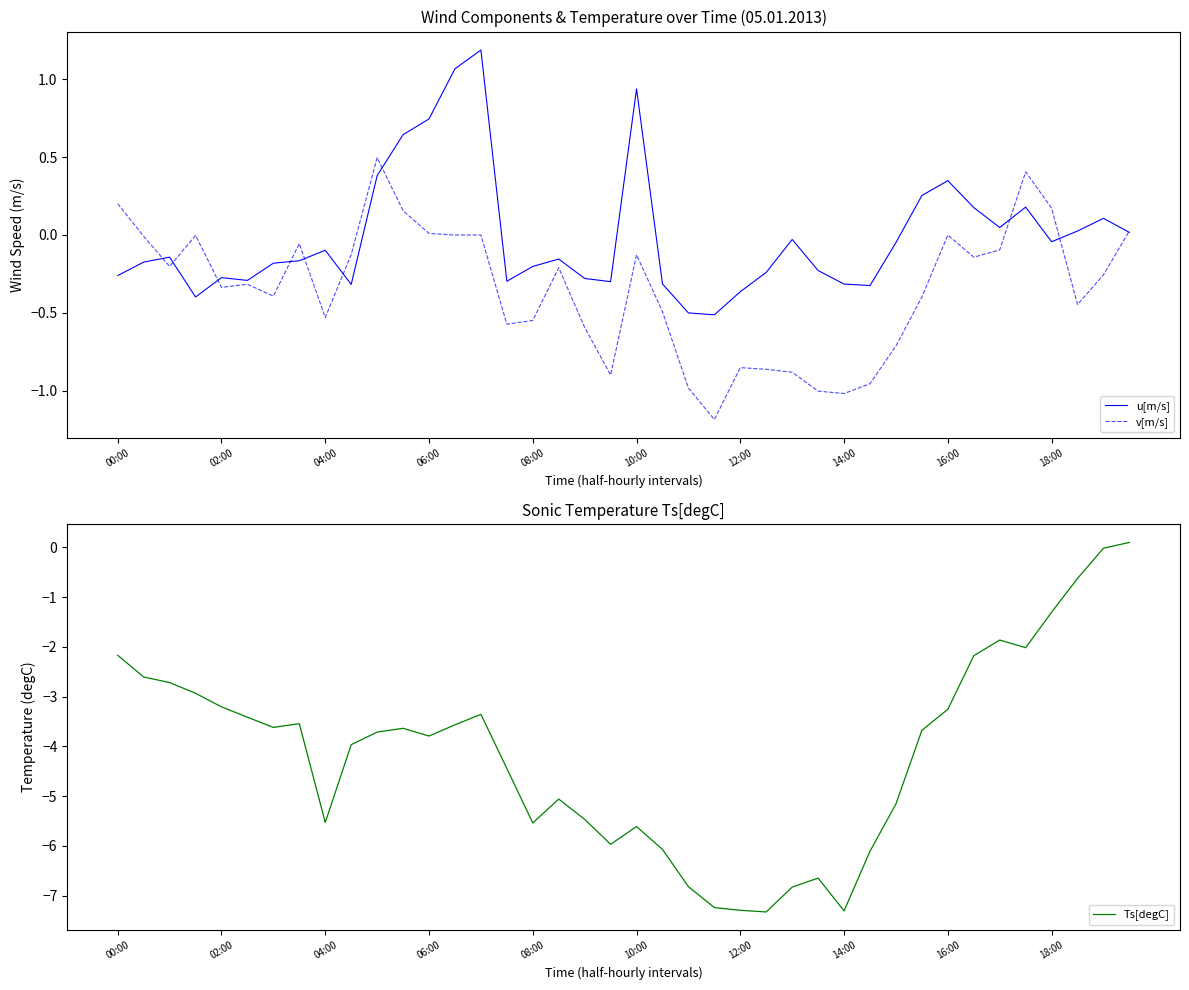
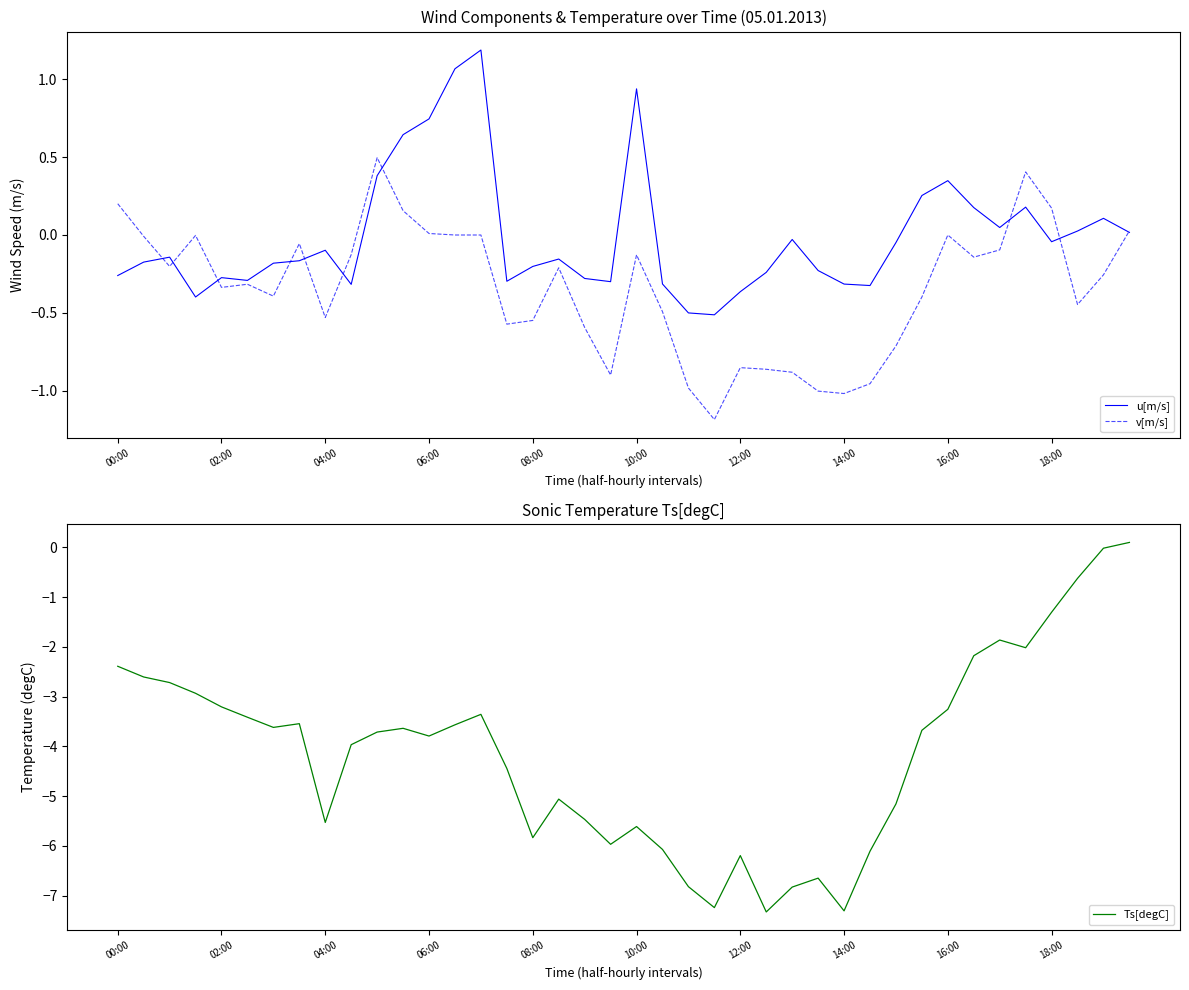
  {
    "Sonic Temperature Ts[degC]": {
-     "00:00": -2.2,
+     "00:00": -2.4,
      "02:00": -3.2,
      "04:00": -5.5,
      "06:00": -3.8,
-     "08:00": -5.5,
+     "08:00": -5.8,
      "10:00": -5.6,
-     "12:00": -7.3,
+     "12:00": -6.2,
      "14:00": -7.3,
      "16:00": -3.3,
      "18:00": -1.3
    }
  }
